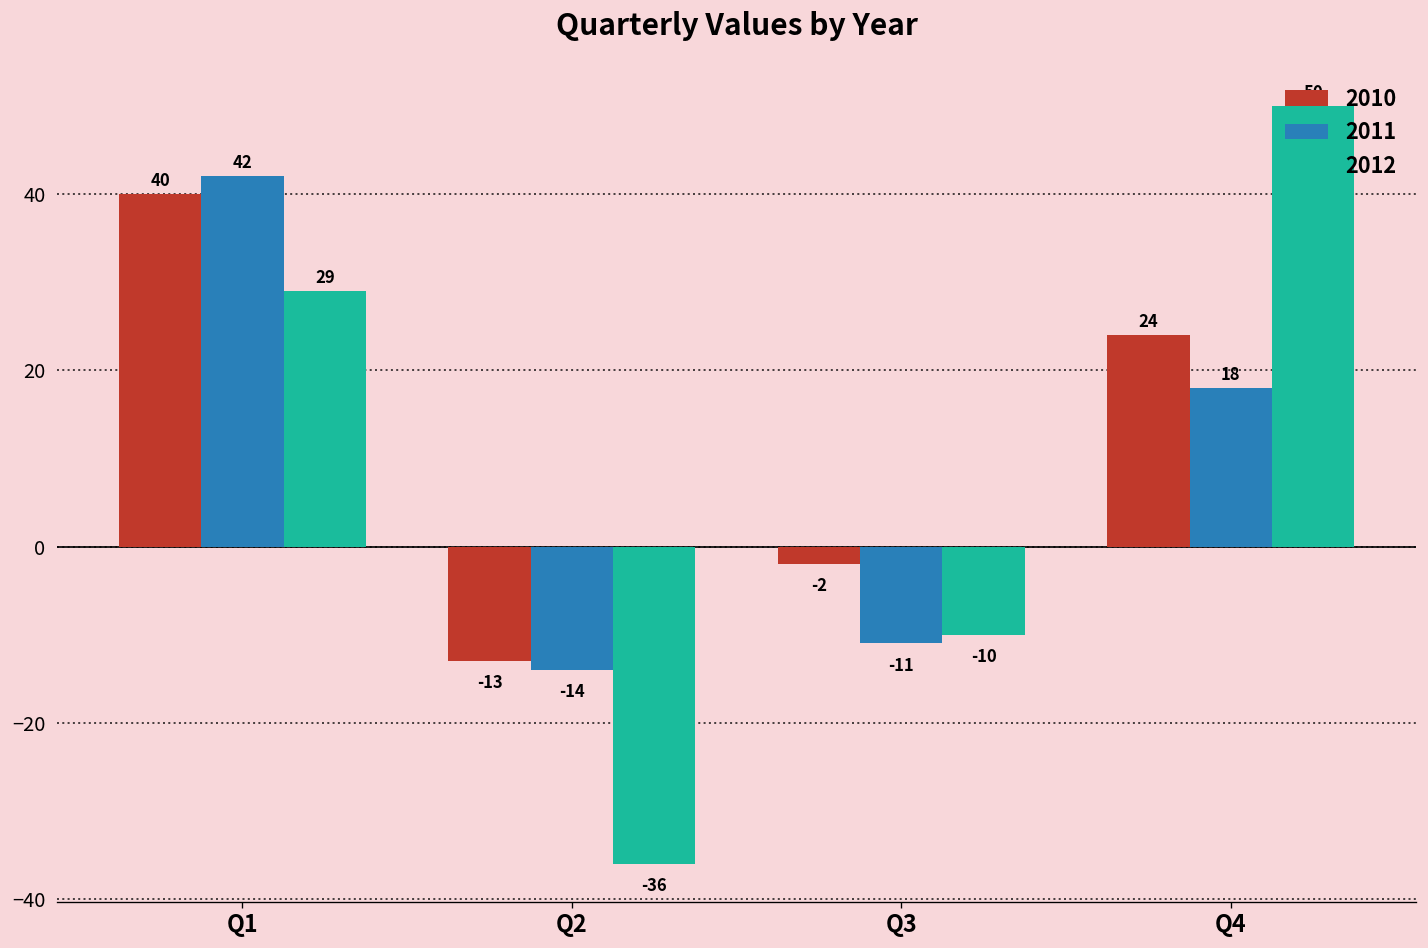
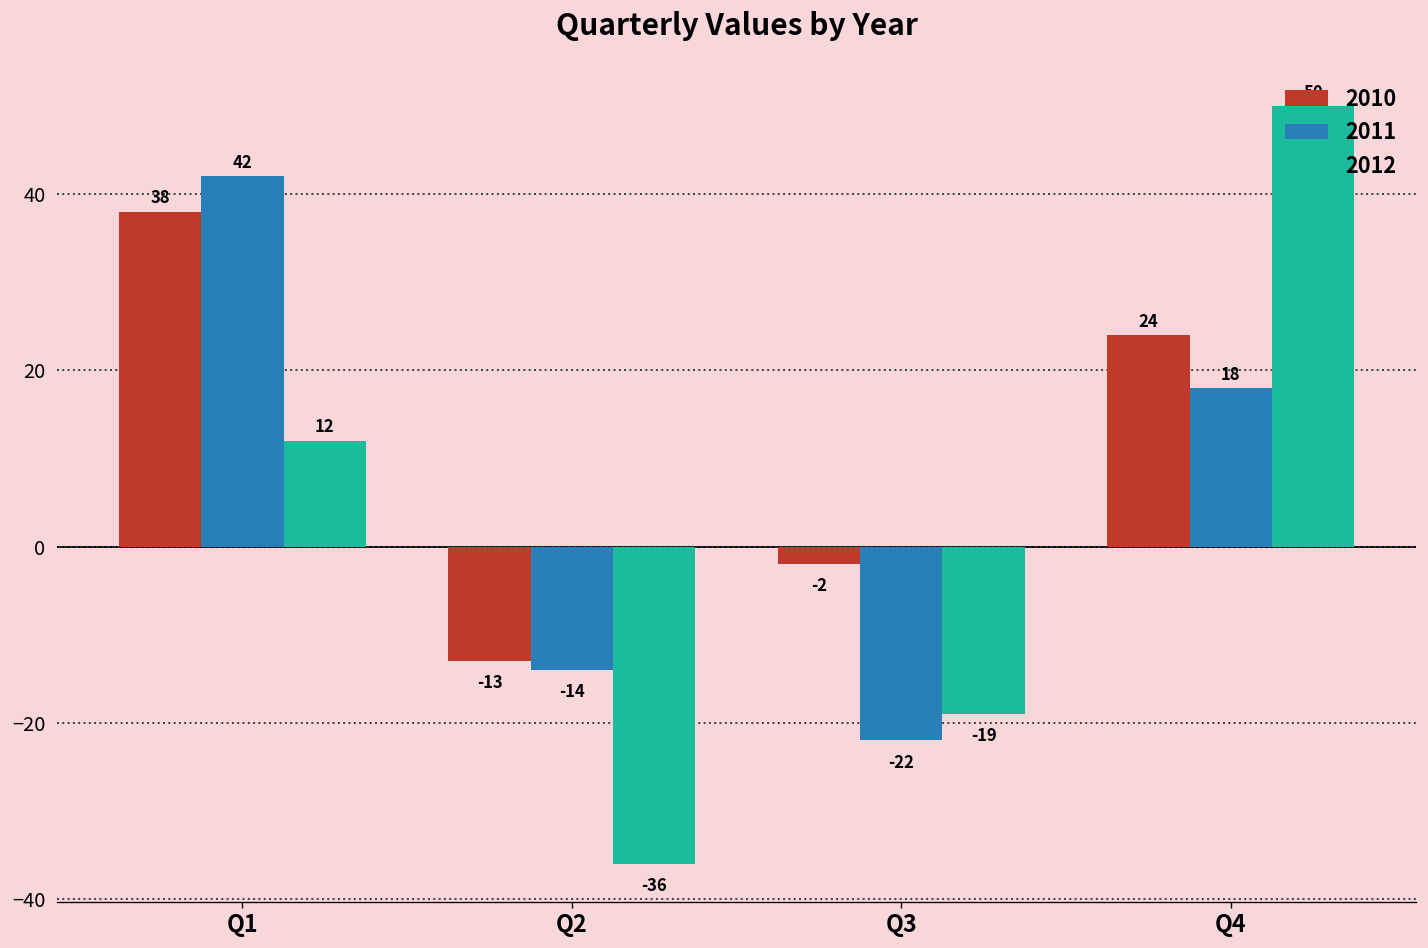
  {
    "2010": {
-     "Q1": 40,
+     "Q1": 38,
      "Q2": -13,
      "Q3": -2,
      "Q4": 24
    },
    "2011": {
      "Q1": 42,
      "Q2": -14,
-     "Q3": -11,
+     "Q3": -22,
      "Q4": 18
    },
    "2012": {
-     "Q1": 29,
+     "Q1": 12,
      "Q2": -36,
-     "Q3": -10,
+     "Q3": -19,
      "Q4": 50
    }
  }
